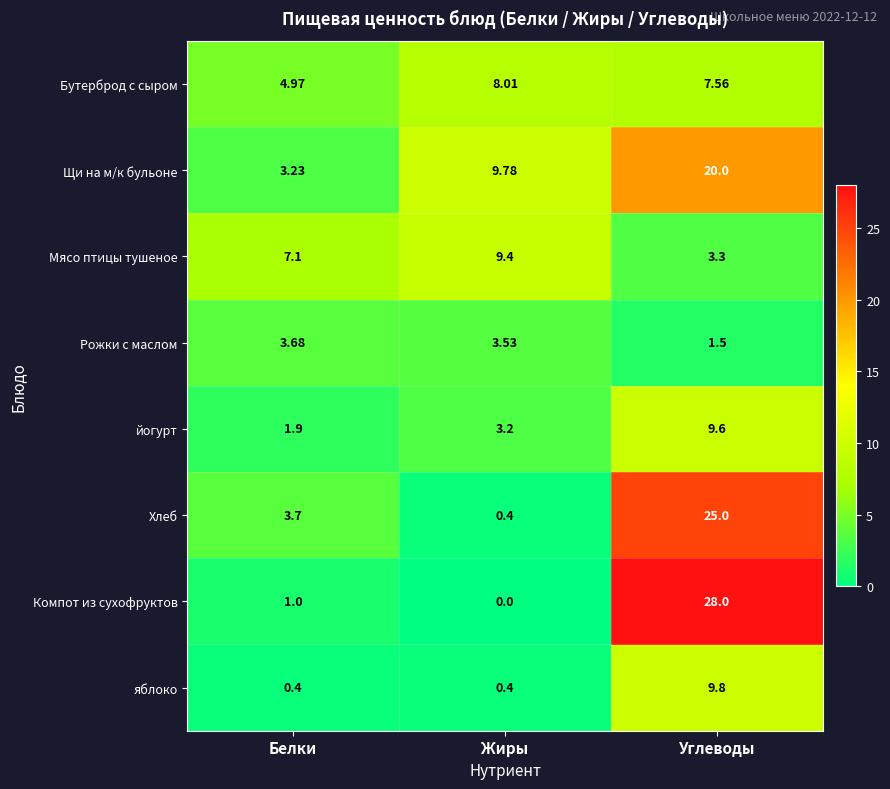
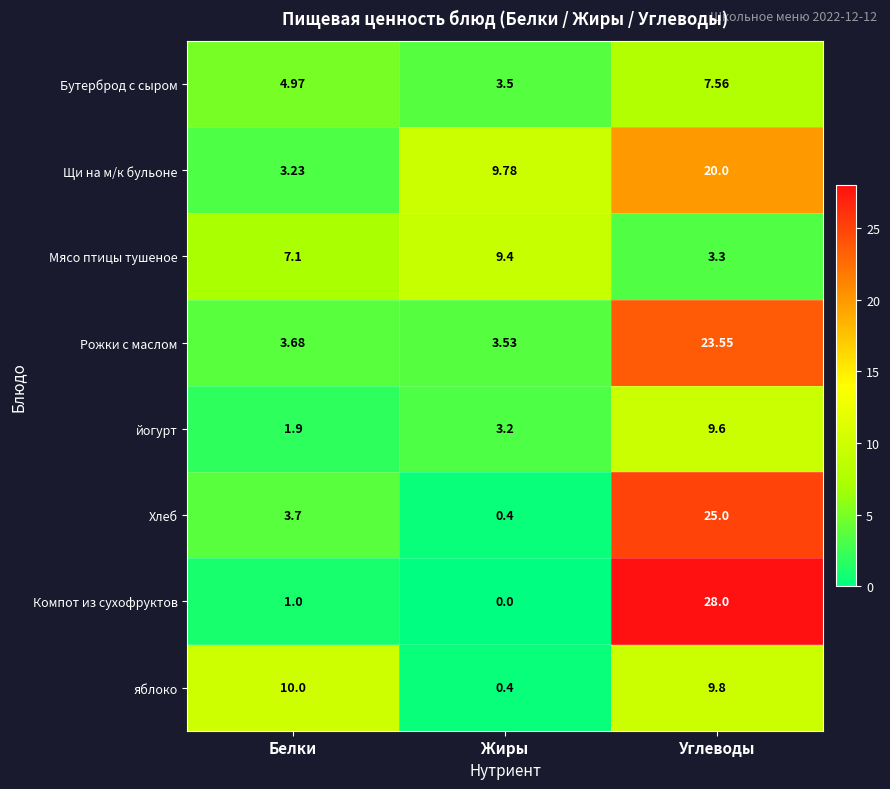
  {
    "Бутерброд с сыром": {
      "Белки": 4.97,
-     "Жиры": 8.01,
+     "Жиры": 3.5,
      "Углеводы": 7.56
    },
    "Щи на м/к бульоне": {
      "Белки": 3.23,
      "Жиры": 9.78,
      "Углеводы": 20.0
    },
    "Мясо птицы тушеное": {
      "Белки": 7.1,
      "Жиры": 9.4,
      "Углеводы": 3.3
    },
    "Рожки с маслом": {
      "Белки": 3.68,
      "Жиры": 3.53,
-     "Углеводы": 1.5
+     "Углеводы": 23.55
    },
    "йогурт": {
      "Белки": 1.9,
      "Жиры": 3.2,
      "Углеводы": 9.6
    },
    "Хлеб": {
      "Белки": 3.7,
      "Жиры": 0.4,
      "Углеводы": 25.0
    },
    "Компот из сухофруктов": {
      "Белки": 1.0,
      "Жиры": 0.0,
      "Углеводы": 28.0
    },
    "яблоко": {
-     "Белки": 0.4,
+     "Белки": 10.0,
      "Жиры": 0.4,
      "Углеводы": 9.8
    }
  }
